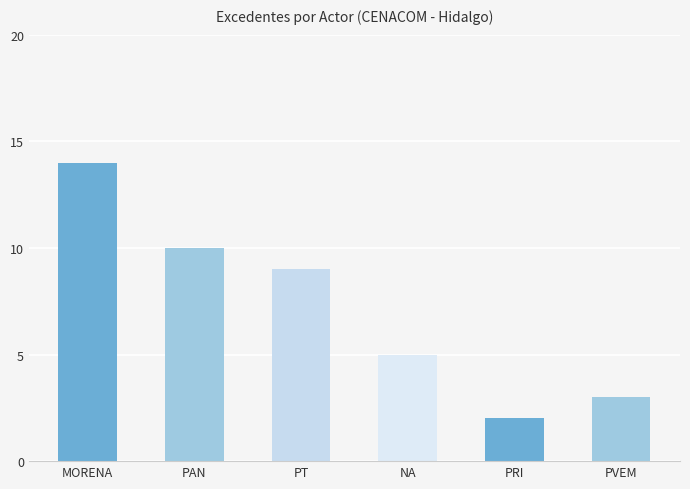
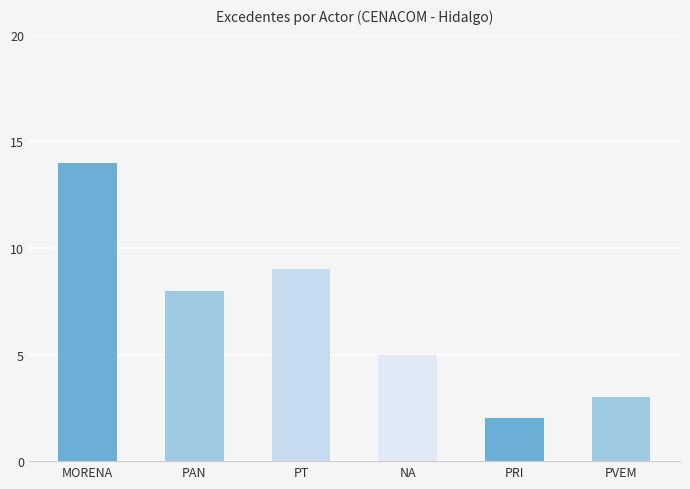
  {
    "MORENA": 14,
-   "PAN": 10,
+   "PAN": 8,
    "PT": 9,
    "NA": 5,
    "PRI": 2,
    "PVEM": 3
  }
